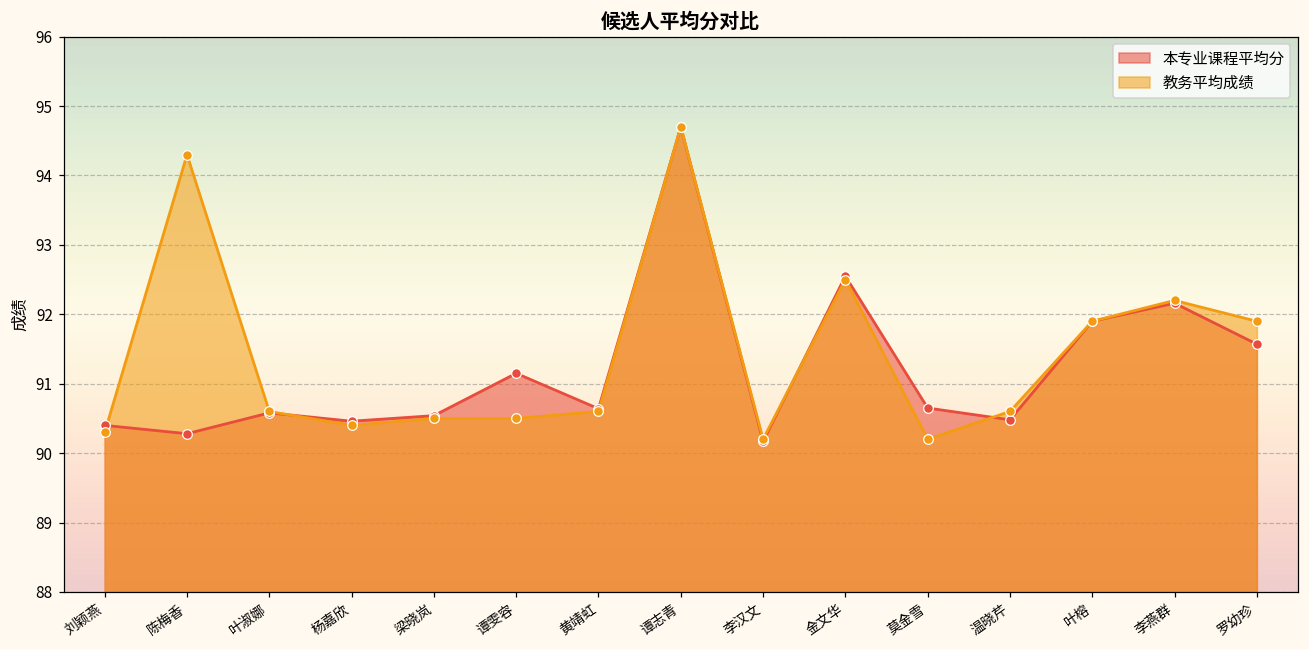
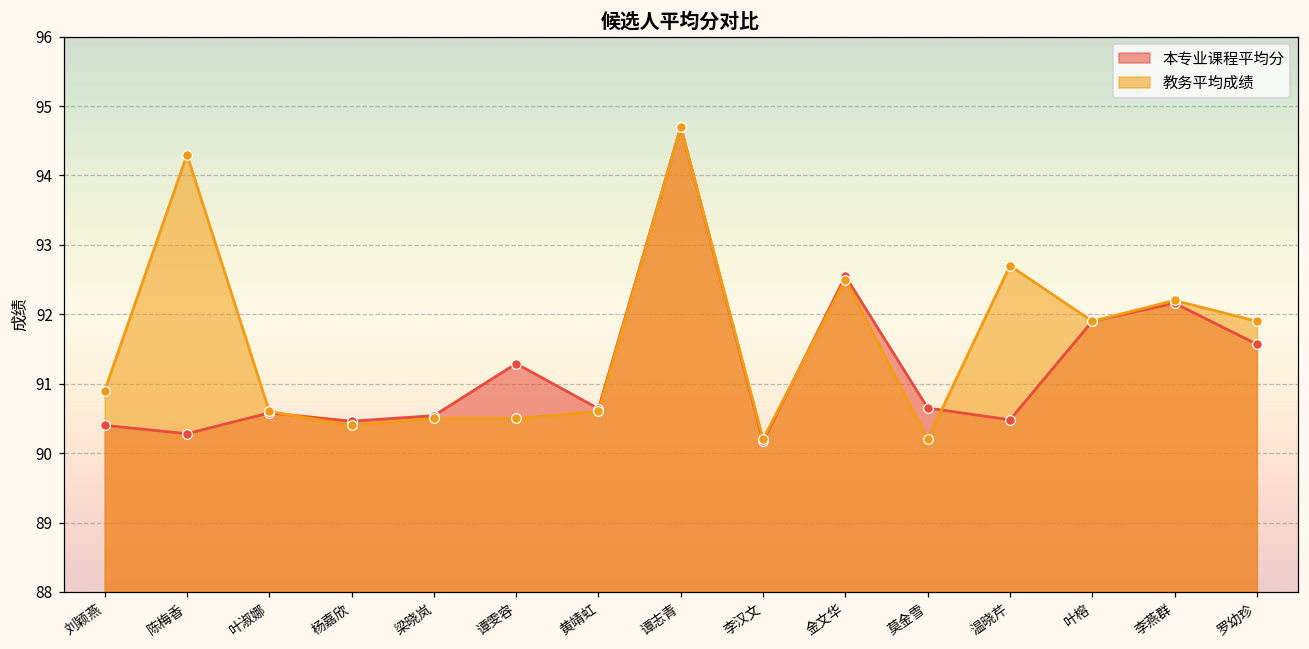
  {
    "本专业课程平均分": {
      "刘颖燕": 90.4,
      "陈梅香": 90.3,
      "杨嘉欣": 90.5,
-     "谭雯容": 91.2,
+     "谭雯容": 91.3,
      "黄靖虹": 90.6,
      "金文华": 92.6,
      "莫金雪": 90.7,
      "温晓芹": 90.5,
      "罗幼珍": 91.6
    },
    "教务平均成绩": {
-     "刘颖燕": 90.3,
+     "刘颖燕": 90.9,
      "陈梅香": 94.3,
      "杨嘉欣": 90.4,
      "谭雯容": 90.5,
      "黄靖虹": 90.6,
      "金文华": 92.5,
      "莫金雪": 90.2,
-     "温晓芹": 90.6,
+     "温晓芹": 92.7,
      "罗幼珍": 91.9
    }
  }
